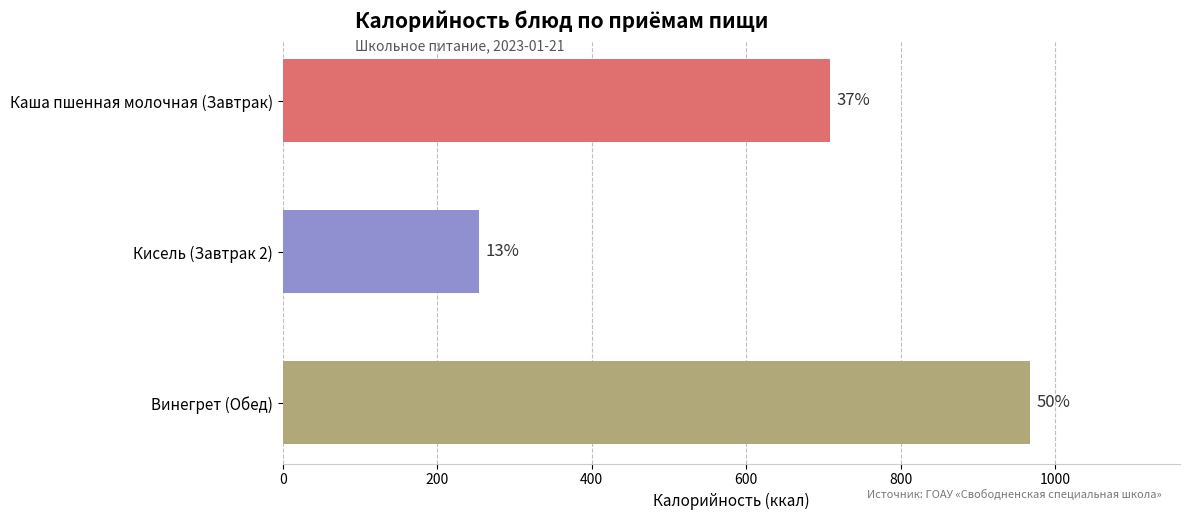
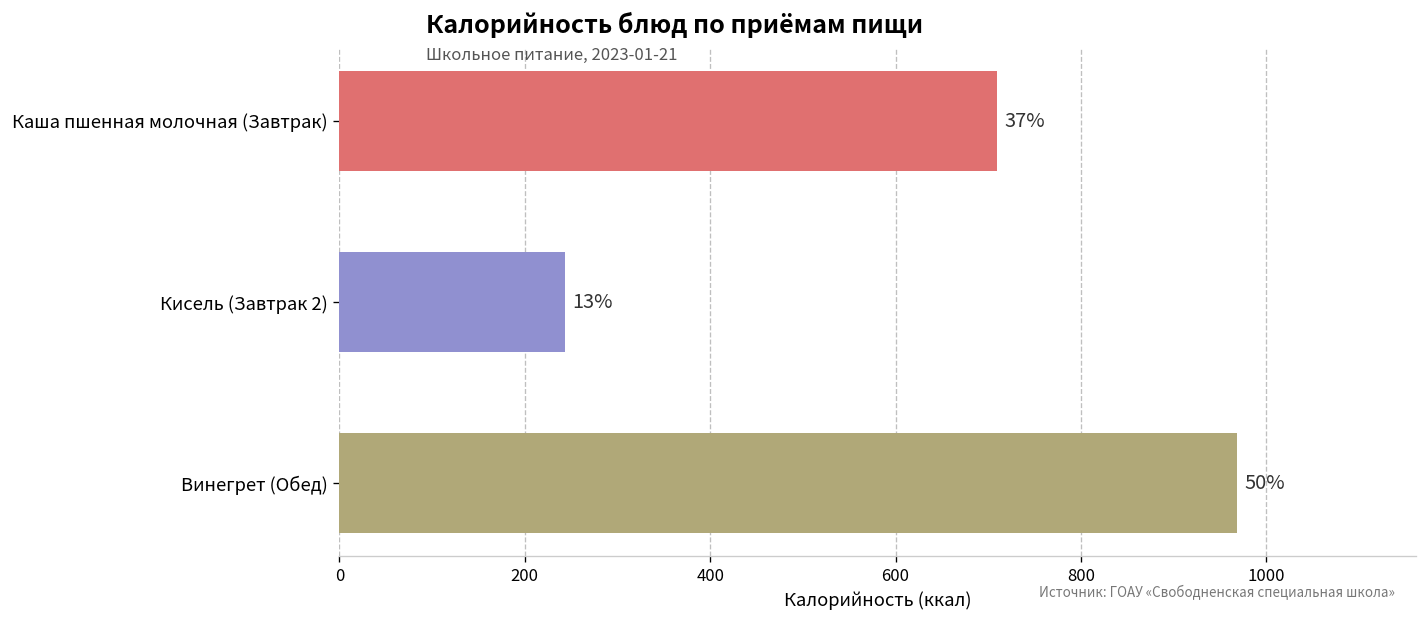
  {
-   "Кисель (Завтрак 2)": 250
+   "Кисель (Завтрак 2)": 240
  }
